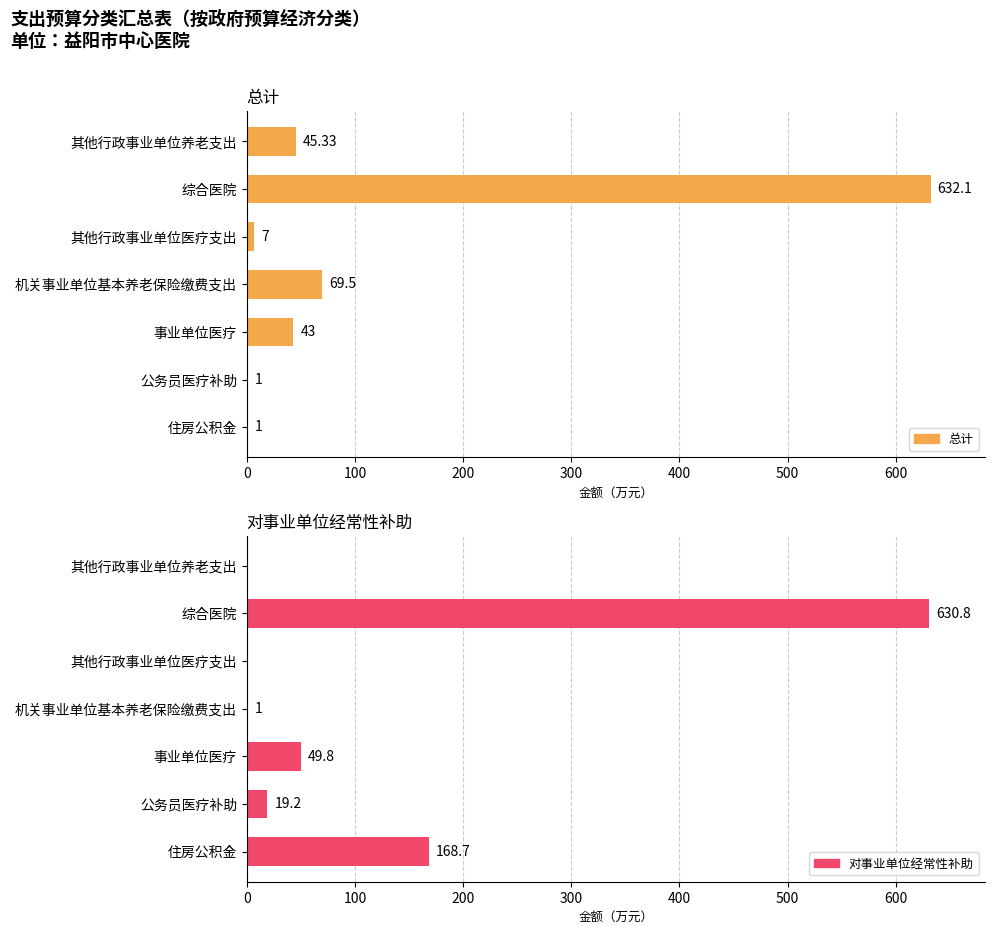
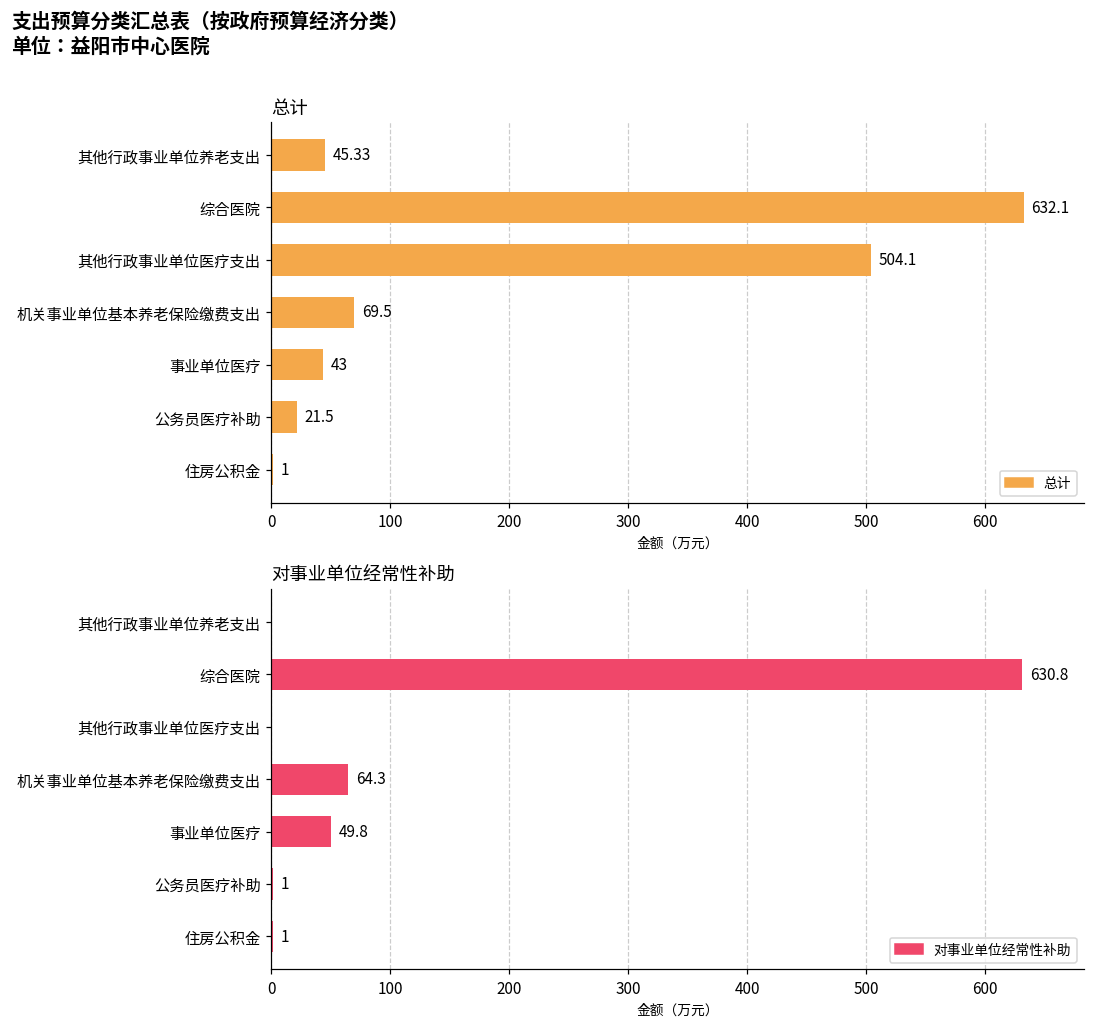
  {
    "总计": {
      "其他行政事业单位养老支出": 45.33,
      "综合医院": 632.1,
-     "其他行政事业单位医疗支出": 7,
+     "其他行政事业单位医疗支出": 504.1,
      "机关事业单位基本养老保险缴费支出": 69.5,
      "事业单位医疗": 43,
-     "公务员医疗补助": 1,
+     "公务员医疗补助": 21.5,
      "住房公积金": 1
    },
    "对事业单位经常性补助": {
      "综合医院": 630.8,
-     "机关事业单位基本养老保险缴费支出": 1,
+     "机关事业单位基本养老保险缴费支出": 64.3,
      "事业单位医疗": 49.8,
-     "公务员医疗补助": 19.2,
-     "住房公积金": 168.7
+     "公务员医疗补助": 1,
+     "住房公积金": 1
    }
  }
